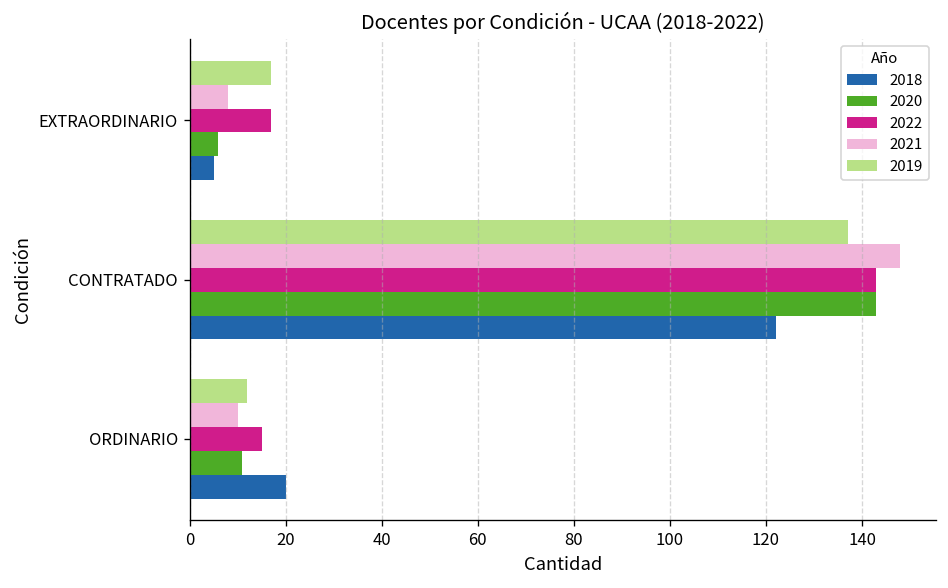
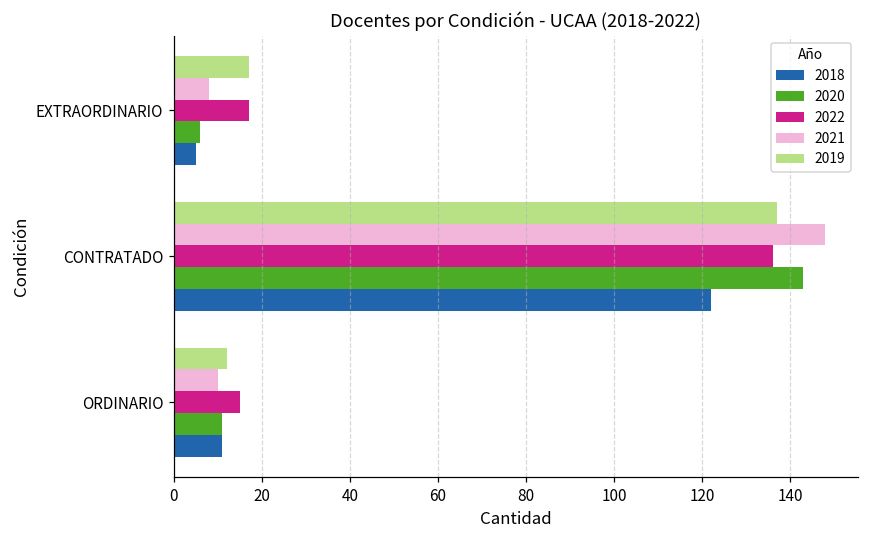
  {
    "2018": {
      "EXTRAORDINARIO": 5,
      "CONTRATADO": 122,
-     "ORDINARIO": 20
+     "ORDINARIO": 11
    },
    "2020": {
      "EXTRAORDINARIO": 6,
      "CONTRATADO": 143,
      "ORDINARIO": 11
    },
    "2022": {
      "EXTRAORDINARIO": 17,
-     "CONTRATADO": 143,
+     "CONTRATADO": 136,
      "ORDINARIO": 15
    },
    "2021": {
      "EXTRAORDINARIO": 8,
      "CONTRATADO": 148,
      "ORDINARIO": 10
    },
    "2019": {
      "EXTRAORDINARIO": 17,
      "CONTRATADO": 137,
      "ORDINARIO": 12
    }
  }
